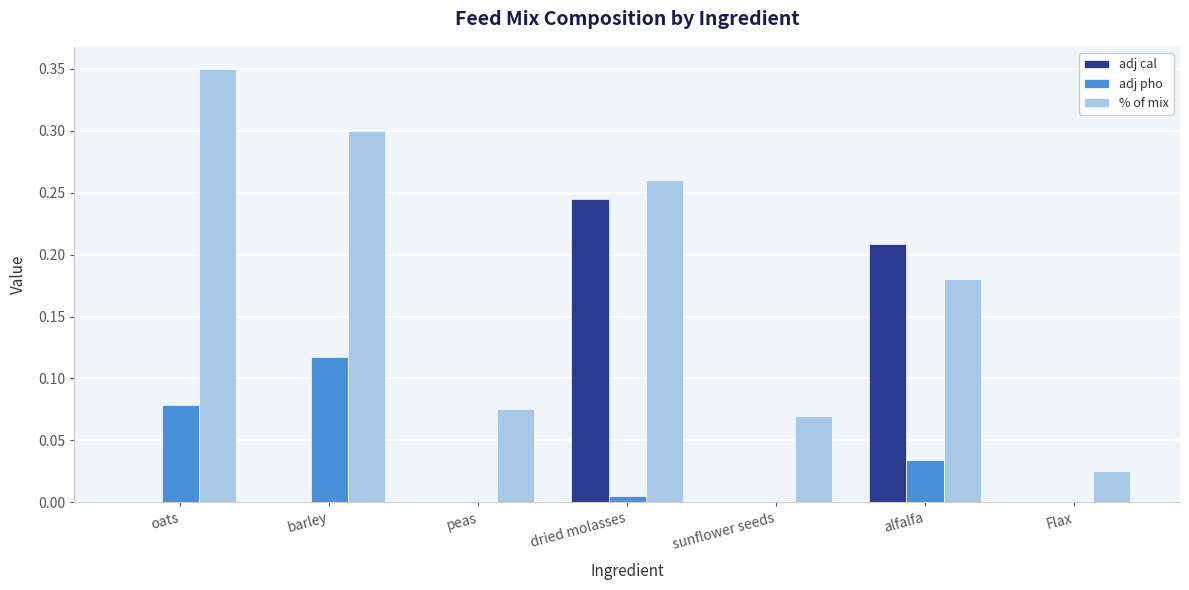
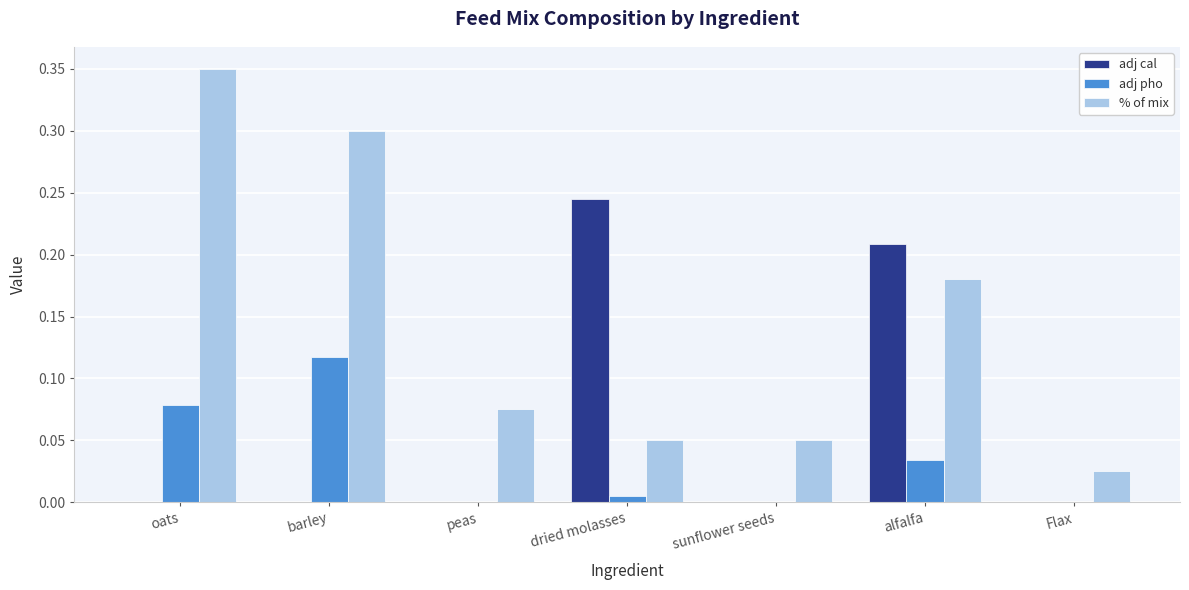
  {
    "adj cal": {
      "dried molasses": 0.245,
      "alfalfa": 0.21
    },
    "adj pho": {
      "oats": 0.08,
      "barley": 0.117,
      "dried molasses": 0.005,
      "alfalfa": 0.035
    },
    "% of mix": {
      "oats": 0.35,
      "barley": 0.30,
      "peas": 0.075,
-     "dried molasses": 0.26,
-     "sunflower seeds": 0.07,
+     "dried molasses": 0.05,
+     "sunflower seeds": 0.05,
      "alfalfa": 0.18,
      "Flax": 0.025
    }
  }
